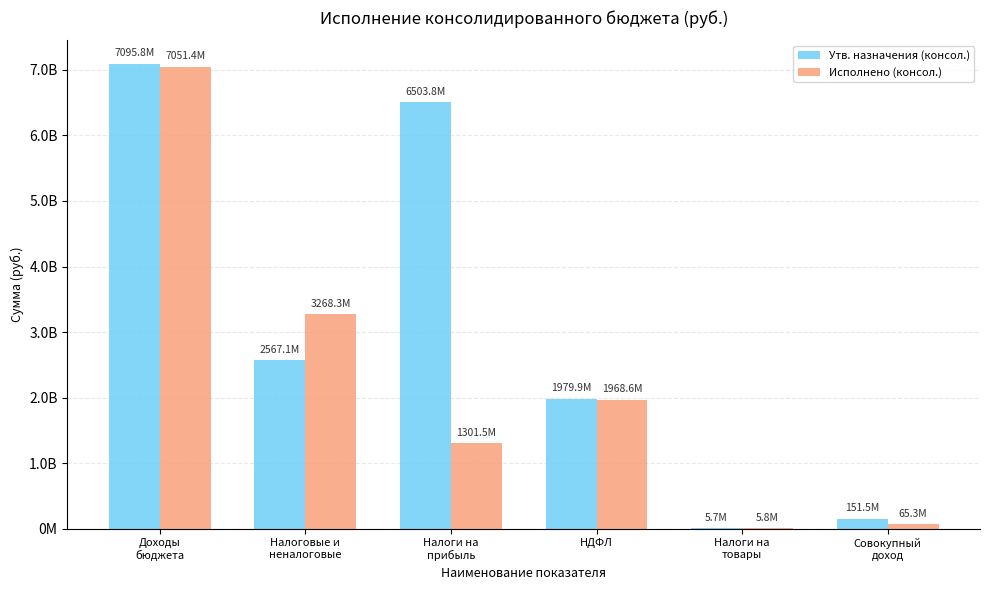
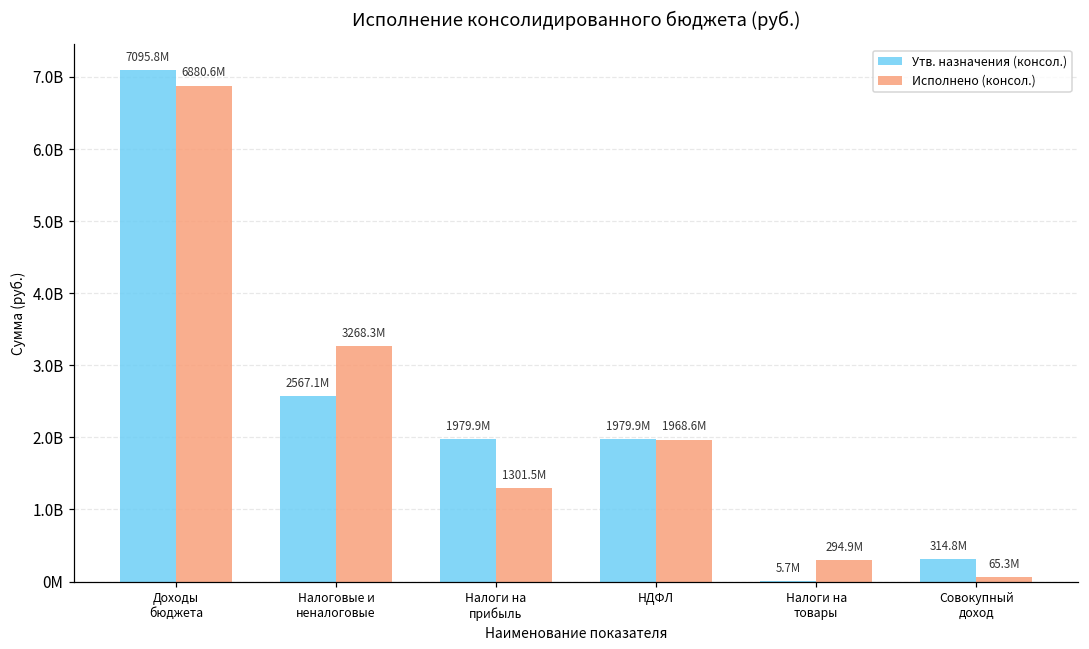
  {
    "Утв. назначения (консол.)": {
      "Доходы бюджета": "7095.8M",
      "Налоговые и неналоговые": "2567.1M",
-     "Налоги на прибыль": "6503.8M",
+     "Налоги на прибыль": "1979.9M",
      "НДФЛ": "1979.9M",
      "Налоги на товары": "5.7M",
-     "Совокупный доход": "151.5M"
+     "Совокупный доход": "314.8M"
    },
    "Исполнено (консол.)": {
-     "Доходы бюджета": "7051.4M",
+     "Доходы бюджета": "6880.6M",
      "Налоговые и неналоговые": "3268.3M",
      "Налоги на прибыль": "1301.5M",
      "НДФЛ": "1968.6M",
-     "Налоги на товары": "5.8M",
+     "Налоги на товары": "294.9M",
      "Совокупный доход": "65.3M"
    }
  }
